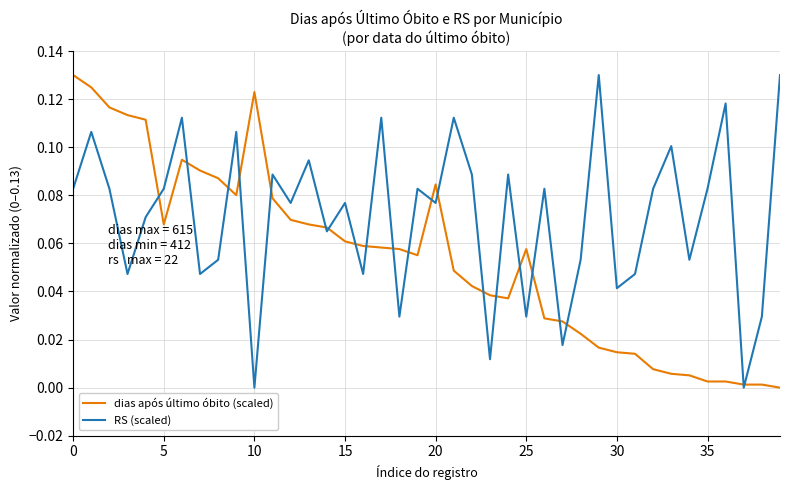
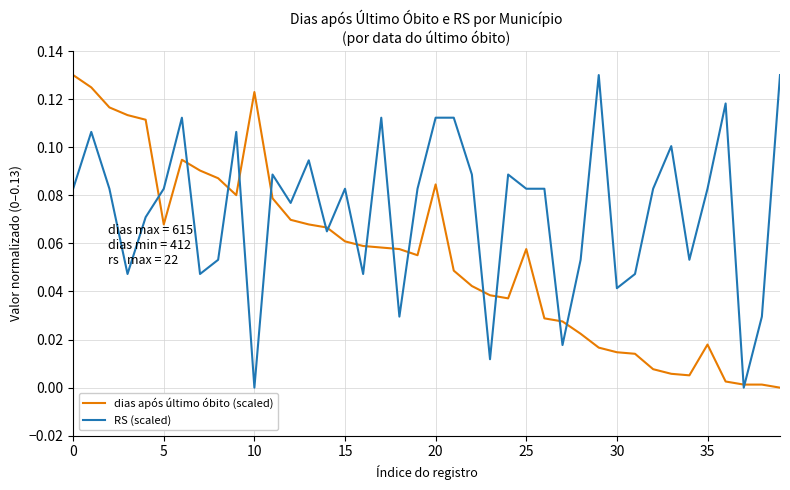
  {
    "dias após último óbito (scaled)": {
      "0": 0.130,
      "10": 0.123,
      "15": 0.061,
      "20": 0.085,
      "25": 0.058,
      "30": 0.015,
-     "35": 0.003
+     "35": 0.018
    },
    "RS (scaled)": {
      "0": 0.083,
      "5": 0.083,
      "10": 0.000,
-     "15": 0.077,
-     "20": 0.077,
-     "25": 0.030,
+     "15": 0.083,
+     "20": 0.112,
+     "25": 0.083,
      "30": 0.041,
      "35": 0.083
    }
  }
